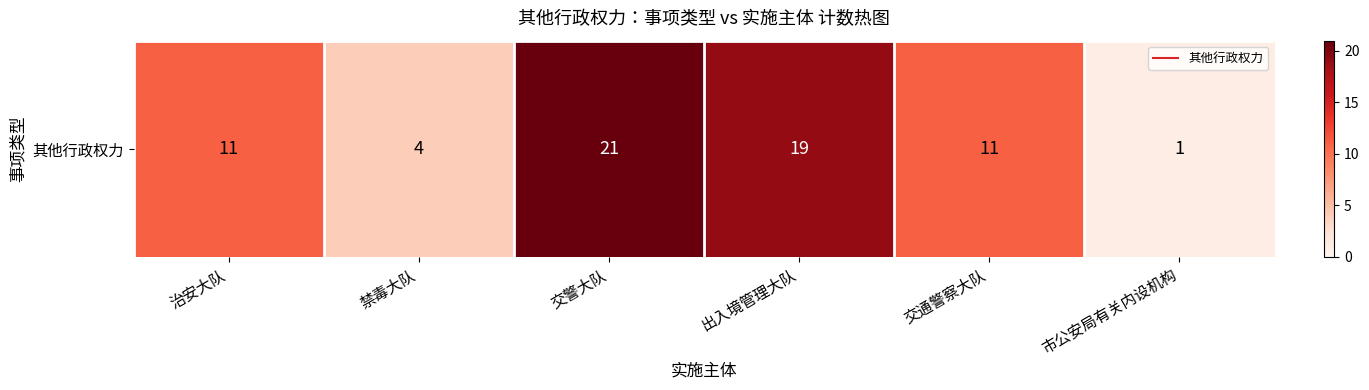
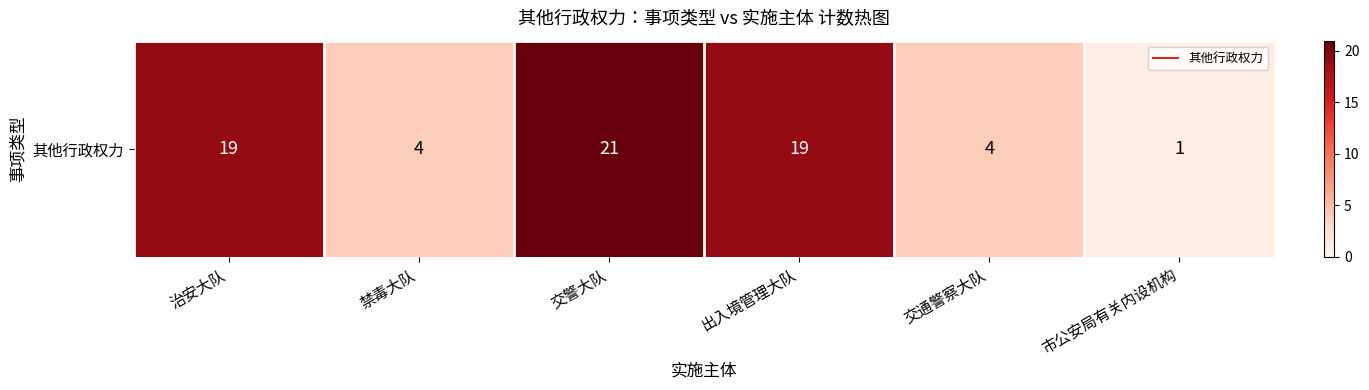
  {
    "其他行政权力": {
-     "治安大队": 11,
+     "治安大队": 19,
      "禁毒大队": 4,
      "交警大队": 21,
      "出入境管理大队": 19,
-     "交通警察大队": 11,
+     "交通警察大队": 4,
      "市公安局有关内设机构": 1
    }
  }
